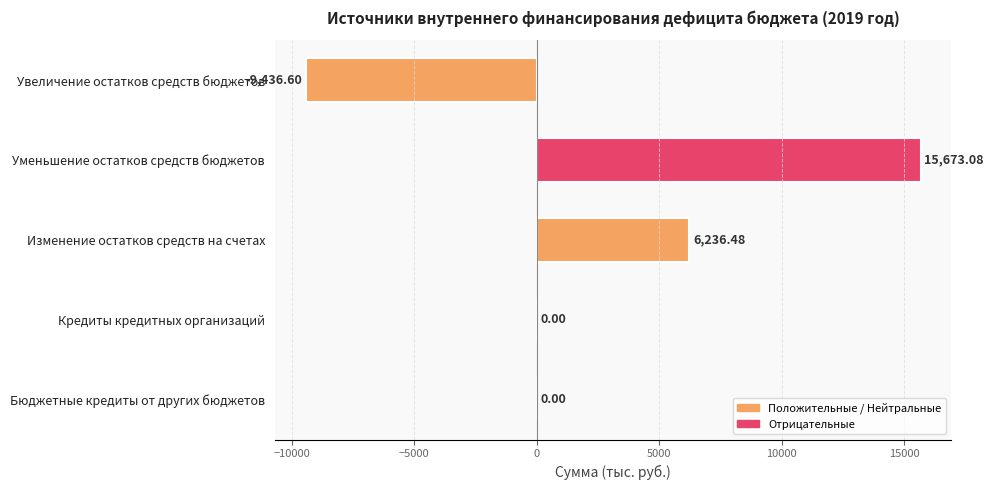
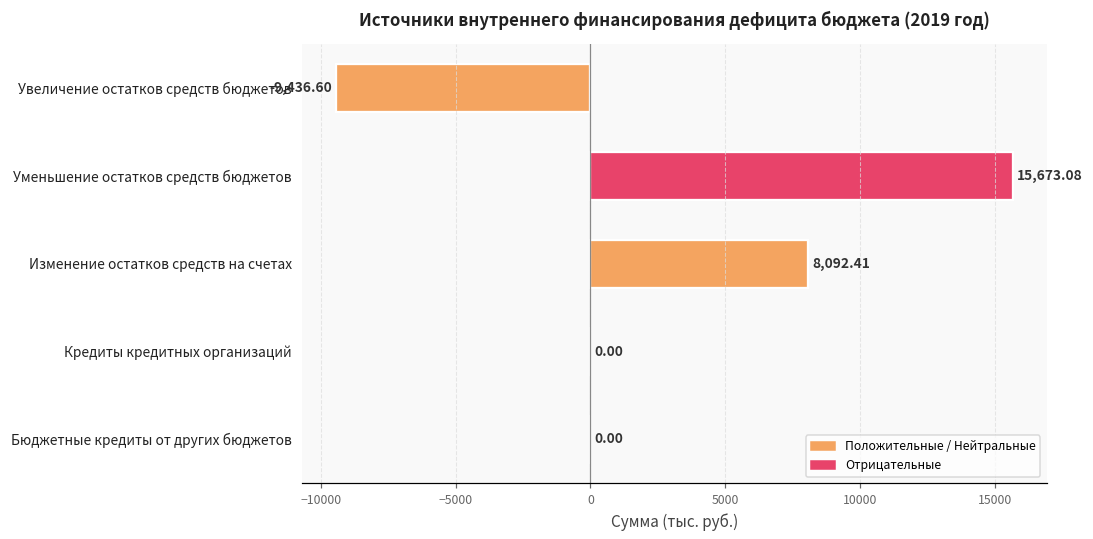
  {
    "Увеличение остатков средств бюджетов": "-9,436.60",
    "Уменьшение остатков средств бюджетов": "15,673.08",
-   "Изменение остатков средств на счетах": "6,236.48",
+   "Изменение остатков средств на счетах": "8,092.41",
    "Кредиты кредитных организаций": "0.00",
    "Бюджетные кредиты от других бюджетов": "0.00"
  }
